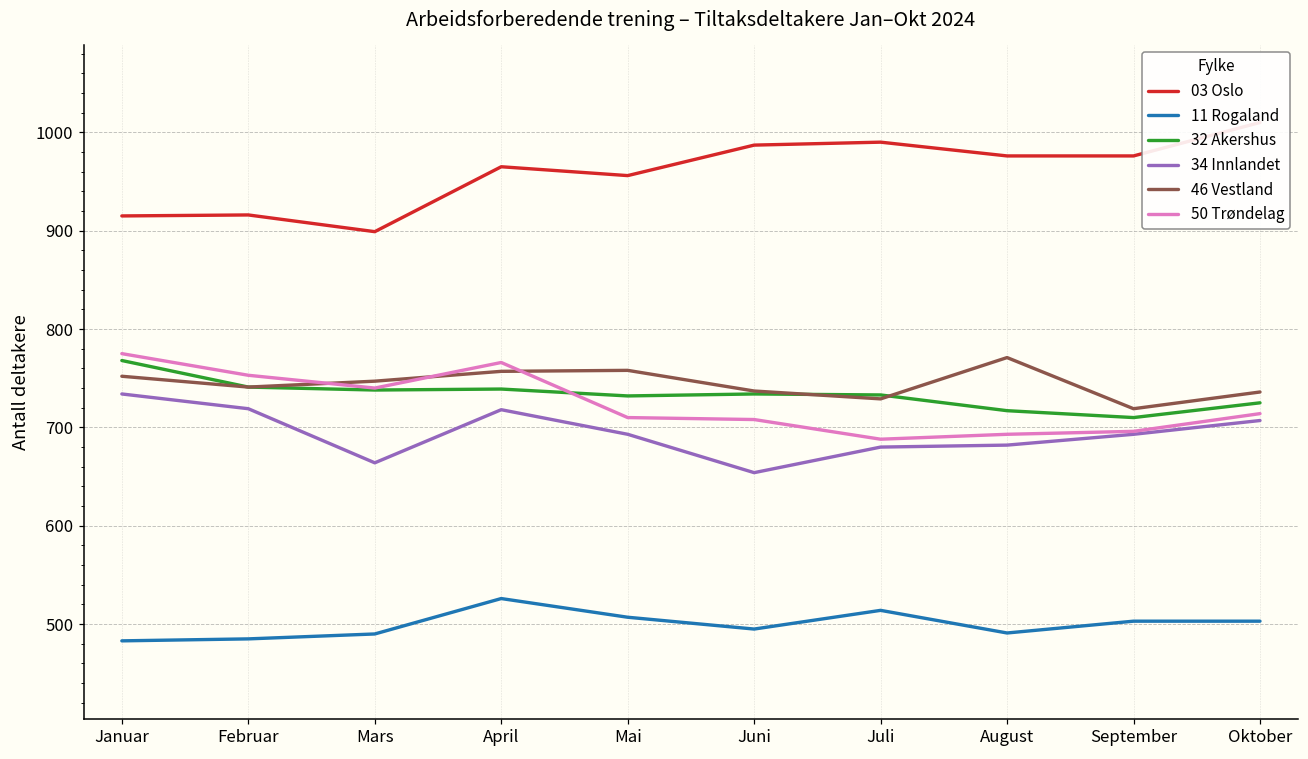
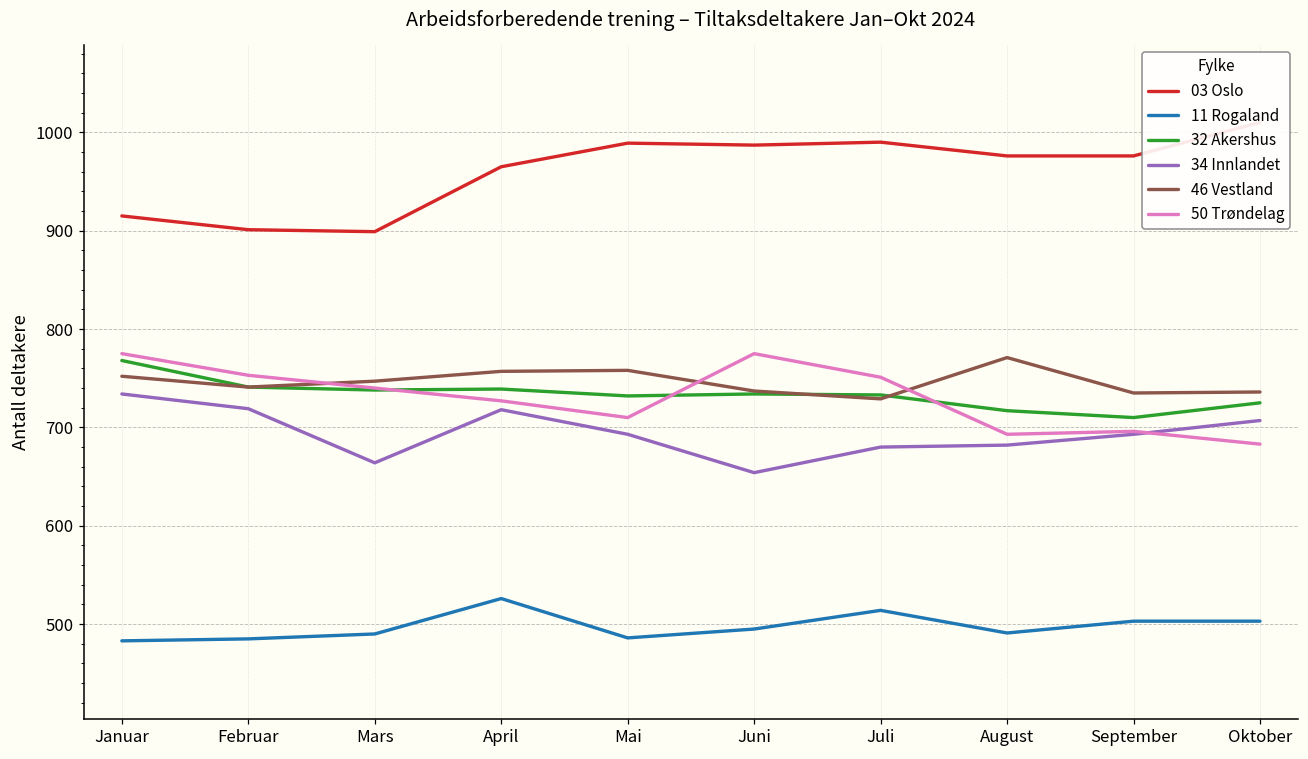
  {
    "03 Oslo": {
      "Januar": 920,
-     "Februar": 920,
+     "Februar": 900,
      "Mars": 900,
      "April": 970,
-     "Mai": 960,
+     "Mai": 990,
      "Juni": 990,
      "Juli": 990,
      "August": 980,
      "September": 980
    },
    "11 Rogaland": {
      "Januar": 480,
      "Februar": 490,
      "Mars": 490,
      "April": 530,
-     "Mai": 510,
+     "Mai": 490,
      "Juni": 500,
      "Juli": 510,
      "August": 490,
      "September": 500,
      "Oktober": 500
    },
    "32 Akershus": {
      "Januar": 770,
      "April": 740,
      "Mai": 730,
      "Juni": 730,
      "Juli": 730,
      "August": 720,
      "September": 710,
      "Oktober": 730
    },
    "34 Innlandet": {
      "Januar": 730,
      "Februar": 720,
      "Mars": 660,
      "April": 720,
      "Mai": 690,
      "Juni": 650,
      "Juli": 680,
      "August": 680,
      "September": 690,
      "Oktober": 710
    },
    "46 Vestland": {
      "Januar": 750,
      "Mars": 750,
      "April": 760,
      "Mai": 760,
      "Juni": 740,
      "Juli": 730,
      "August": 770,
-     "September": 720,
+     "September": 740,
      "Oktober": 740
    },
    "50 Trøndelag": {
      "Januar": 780,
      "Februar": 750,
-     "April": 770,
+     "April": 730,
      "Mai": 710,
-     "Juni": 710,
-     "Juli": 690,
+     "Juni": 780,
+     "Juli": 750,
      "August": 690,
      "September": 700,
-     "Oktober": 710
+     "Oktober": 680
    }
  }
